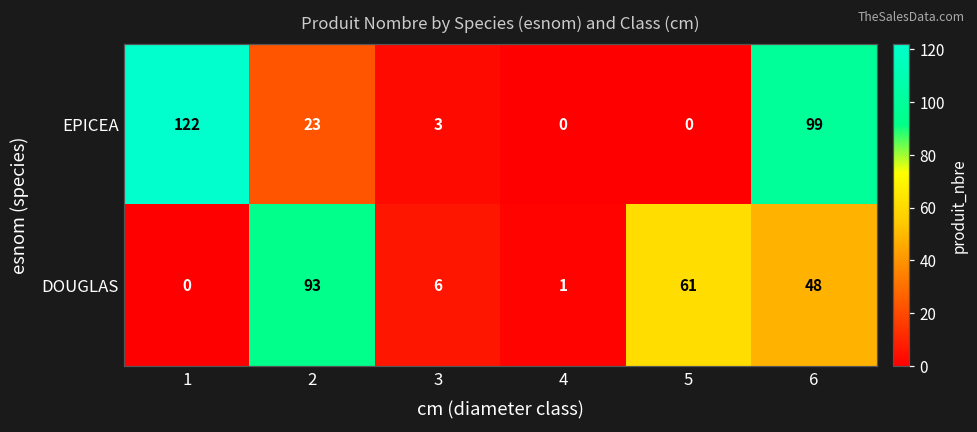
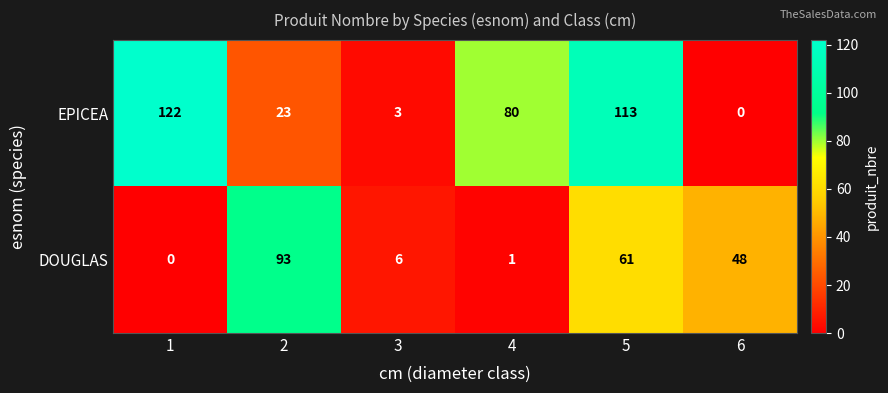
  {
    "EPICEA": {
      "1": 122,
      "2": 23,
      "3": 3,
-     "4": 0,
-     "5": 0,
-     "6": 99
+     "4": 80,
+     "5": 113,
+     "6": 0
    },
    "DOUGLAS": {
      "1": 0,
      "2": 93,
      "3": 6,
      "4": 1,
      "5": 61,
      "6": 48
    }
  }
